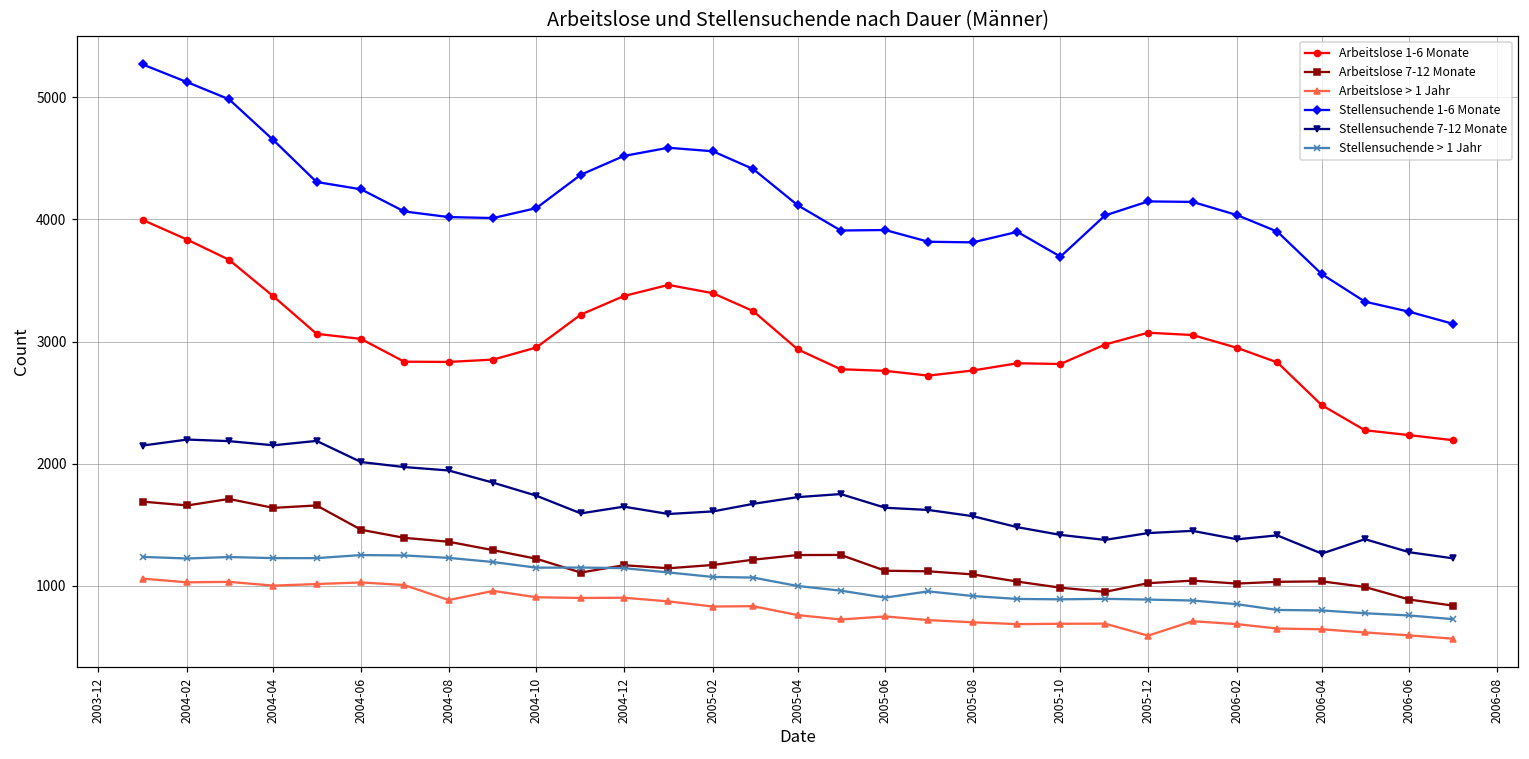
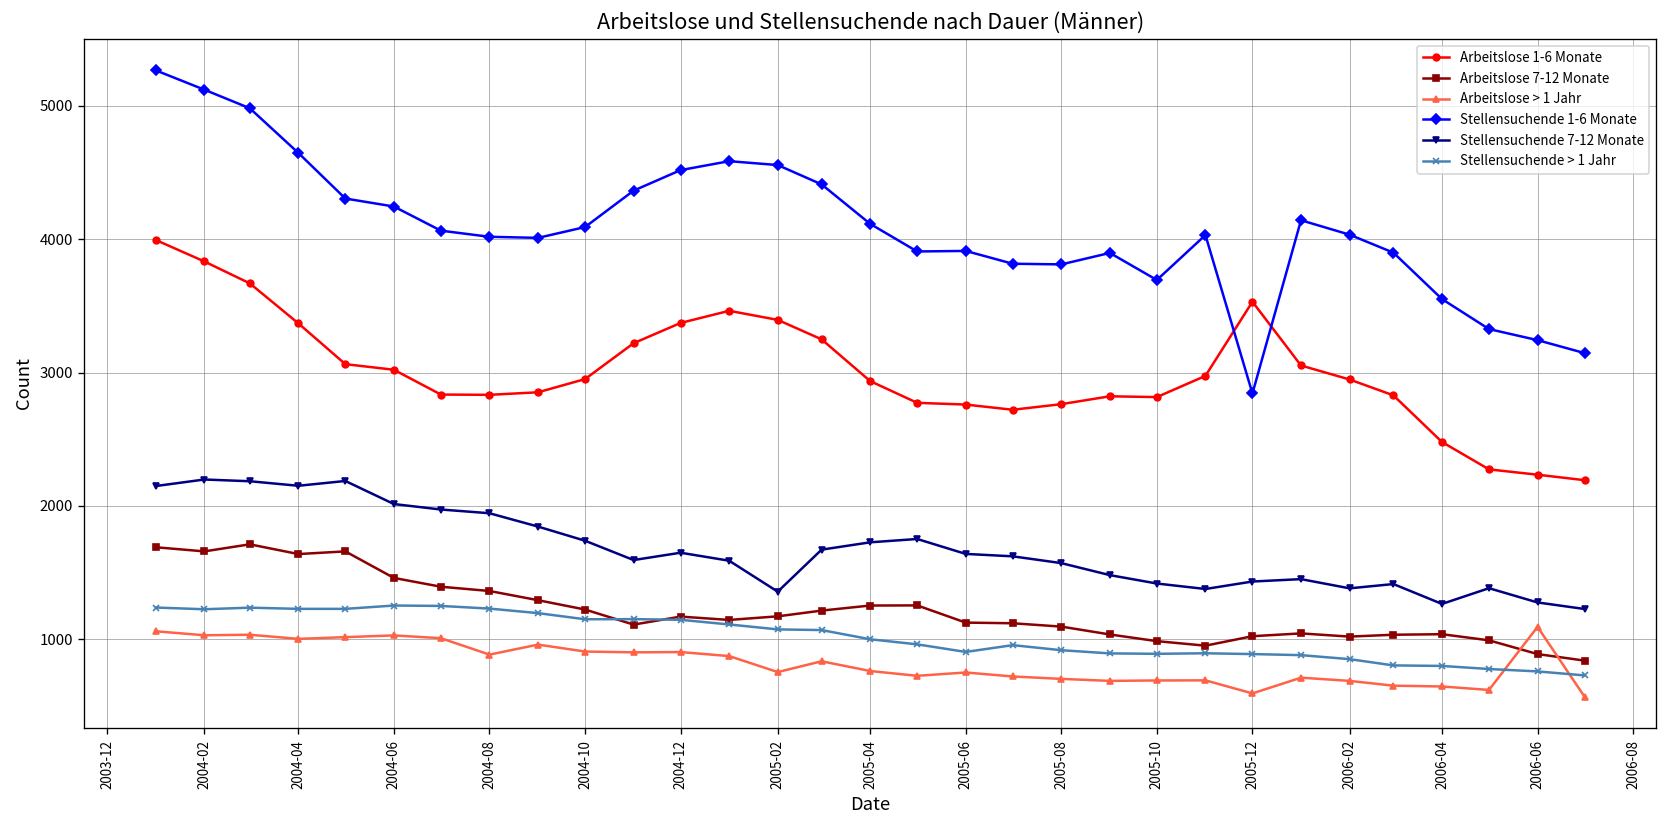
  {
    "Arbeitslose 1-6 Monate": {
      "2004-02": 3830,
      "2004-04": 3370,
      "2004-06": 3020,
      "2004-08": 2830,
      "2004-10": 2950,
      "2004-12": 3370,
      "2005-02": 3400,
      "2005-04": 2940,
      "2005-06": 2760,
      "2005-08": 2760,
      "2005-10": 2820,
-     "2005-12": 3070,
+     "2005-12": 3530,
      "2006-02": 2950,
      "2006-04": 2480,
      "2006-06": 2230
    },
    "Arbeitslose 7-12 Monate": {
      "2004-02": 1660,
      "2004-04": 1640,
      "2004-06": 1460,
      "2004-08": 1360,
      "2004-10": 1220,
      "2004-12": 1170,
      "2005-02": 1170,
      "2005-04": 1250,
      "2005-06": 1130,
      "2005-08": 1100,
      "2005-10": 990,
      "2005-12": 1020,
      "2006-02": 1020,
      "2006-04": 1040,
      "2006-06": 890
    },
    "Arbeitslose > 1 Jahr": {
      "2004-02": 1030,
      "2004-04": 1000,
      "2004-06": 1030,
      "2004-08": 890,
      "2004-10": 910,
      "2004-12": 900,
-     "2005-02": 830,
+     "2005-02": 750,
      "2005-04": 760,
      "2005-06": 750,
      "2005-08": 700,
      "2005-10": 690,
      "2005-12": 590,
      "2006-02": 690,
      "2006-04": 650,
-     "2006-06": 600
+     "2006-06": 1090
    },
    "Stellensuchende 1-6 Monate": {
      "2004-02": 5120,
      "2004-04": 4650,
      "2004-06": 4250,
      "2004-08": 4020,
      "2004-10": 4090,
      "2004-12": 4520,
      "2005-02": 4560,
      "2005-04": 4120,
      "2005-06": 3910,
      "2005-08": 3810,
      "2005-10": 3690,
-     "2005-12": 4150,
+     "2005-12": 2840,
      "2006-02": 4030,
      "2006-04": 3550,
      "2006-06": 3240
    },
    "Stellensuchende 7-12 Monate": {
      "2004-02": 2200,
      "2004-04": 2150,
      "2004-06": 2010,
      "2004-08": 1950,
      "2004-10": 1740,
      "2004-12": 1650,
-     "2005-02": 1610,
+     "2005-02": 1360,
      "2005-04": 1730,
      "2005-06": 1640,
      "2005-08": 1570,
      "2005-10": 1420,
      "2005-12": 1430,
      "2006-02": 1380,
      "2006-04": 1270,
      "2006-06": 1280
    },
    "Stellensuchende > 1 Jahr": {
      "2004-02": 1230,
      "2004-04": 1230,
      "2004-06": 1250,
      "2004-08": 1230,
      "2004-10": 1150,
      "2004-12": 1150,
      "2005-02": 1070,
      "2005-04": 1000,
      "2005-06": 910,
      "2005-08": 920,
      "2005-10": 890,
      "2005-12": 890,
      "2006-02": 850,
      "2006-04": 800,
      "2006-06": 760
    }
  }
